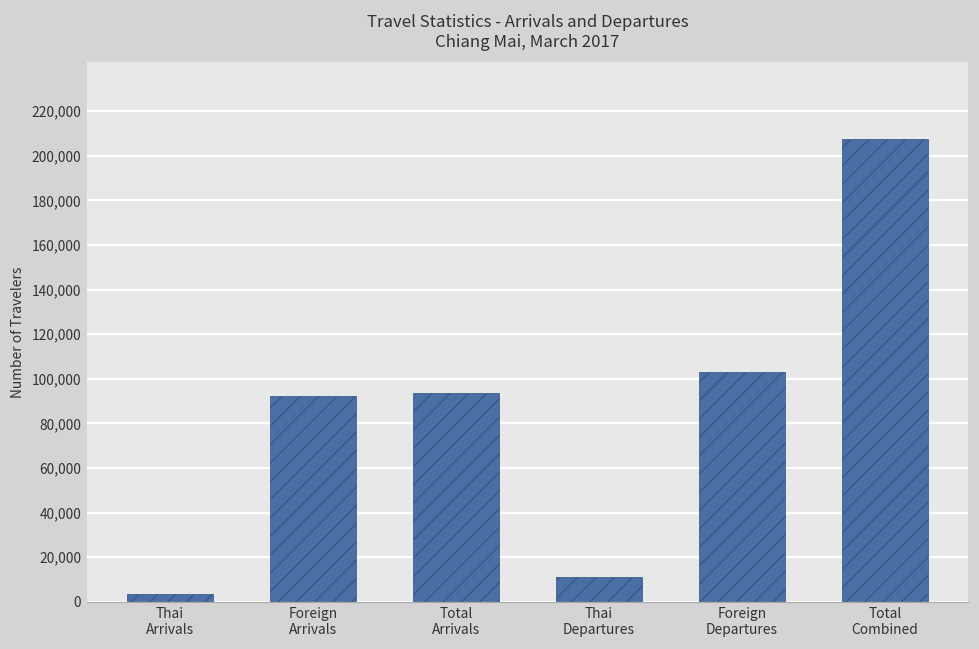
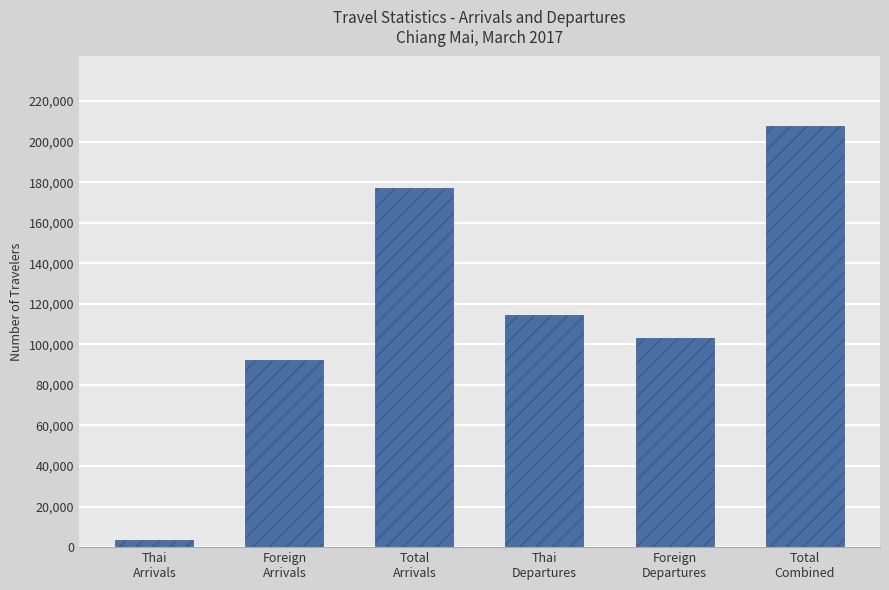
  {
    "Thai Arrivals": "3,000",
    "Foreign Arrivals": "92,000",
-   "Total Arrivals": "94,000",
-   "Thai Departures": "11,000",
+   "Total Arrivals": "177,000",
+   "Thai Departures": "114,000",
    "Foreign Departures": "103,000",
    "Total Combined": "208,000"
  }
